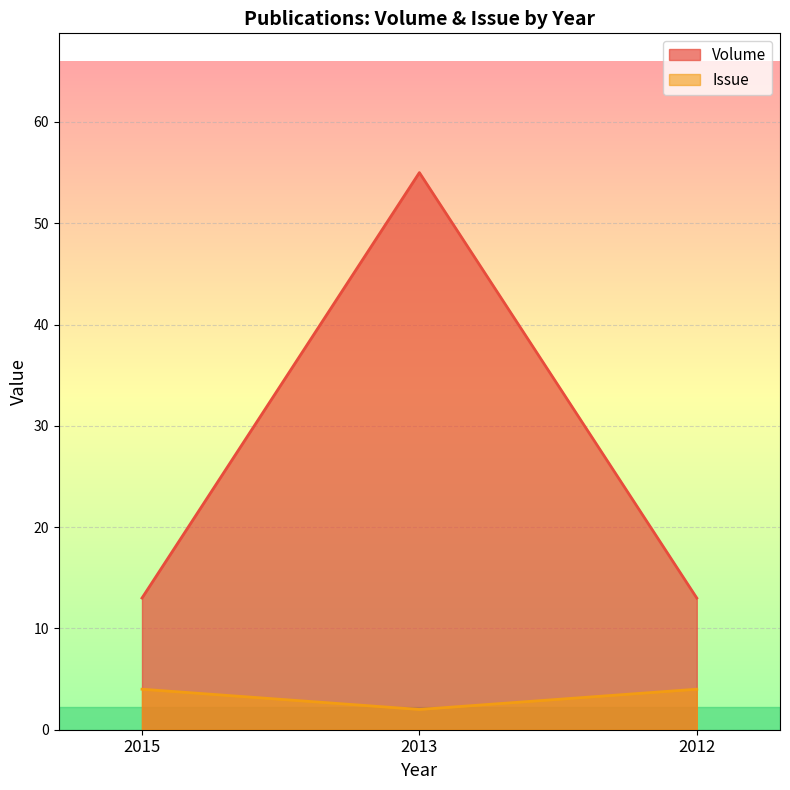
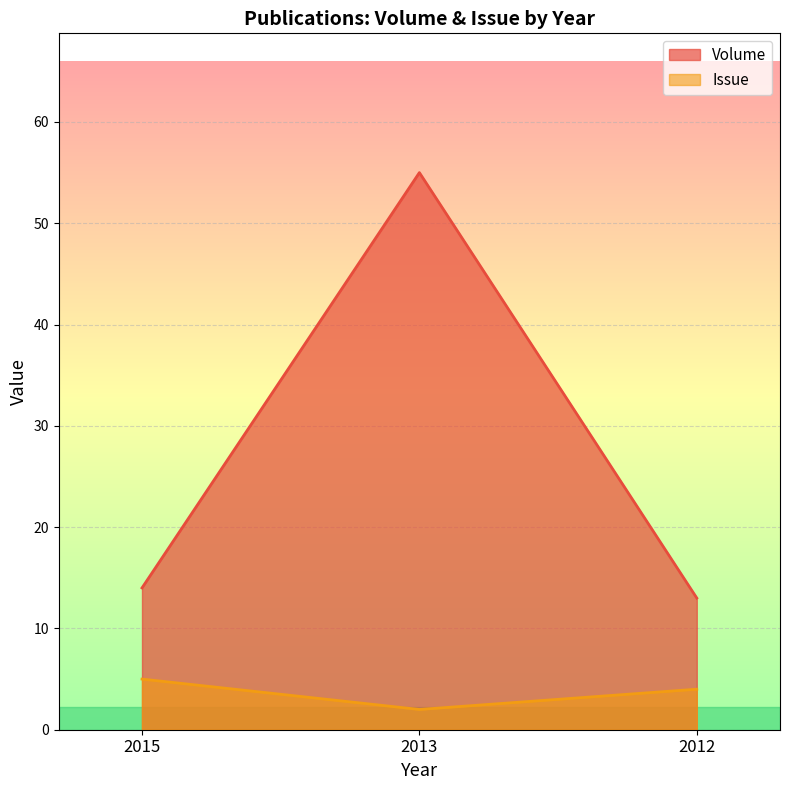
  {
    "Volume": {
-     "2015": 13,
+     "2015": 14,
      "2013": 55,
      "2012": 13
    },
    "Issue": {
-     "2015": 4,
+     "2015": 5,
      "2012": 4
    }
  }
